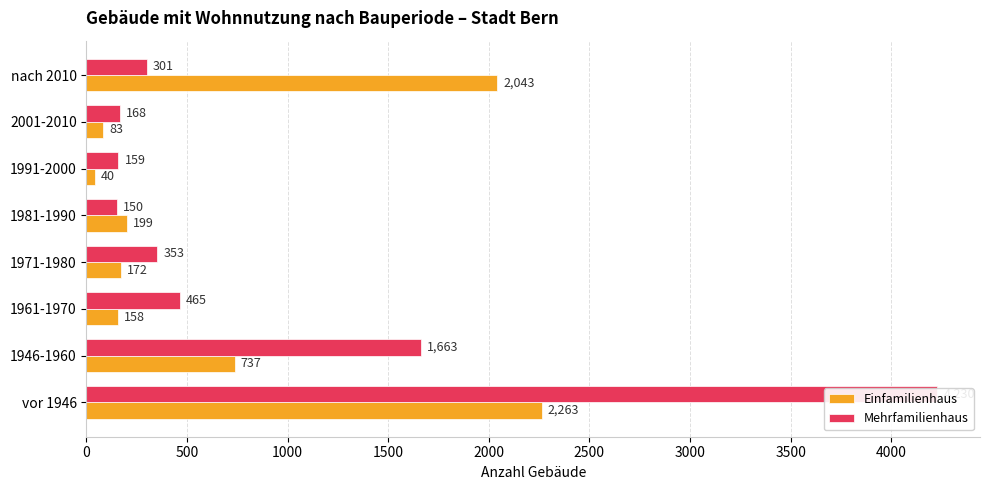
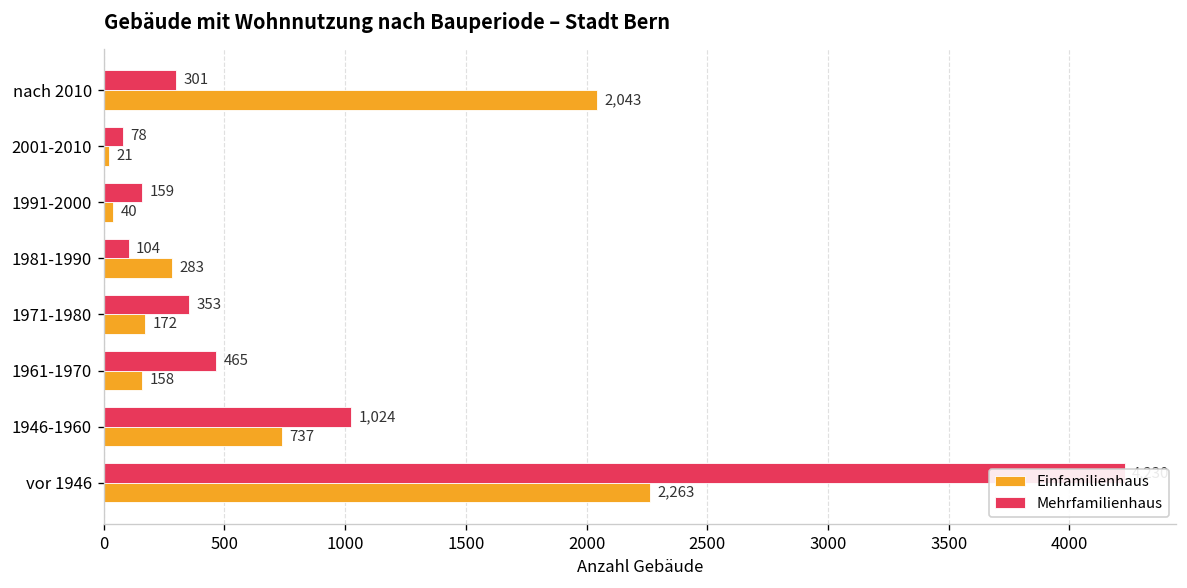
  {
    "Einfamilienhaus": {
      "nach 2010": "2,043",
-     "2001-2010": "83",
+     "2001-2010": "21",
      "1991-2000": "40",
-     "1981-1990": "199",
+     "1981-1990": "283",
      "1971-1980": "172",
      "1961-1970": "158",
      "1946-1960": "737",
      "vor 1946": "2,263"
    },
    "Mehrfamilienhaus": {
      "nach 2010": "301",
-     "2001-2010": "168",
+     "2001-2010": "78",
      "1991-2000": "159",
-     "1981-1990": "150",
+     "1981-1990": "104",
      "1971-1980": "353",
      "1961-1970": "465",
-     "1946-1960": "1,663"
+     "1946-1960": "1,024"
    }
  }
